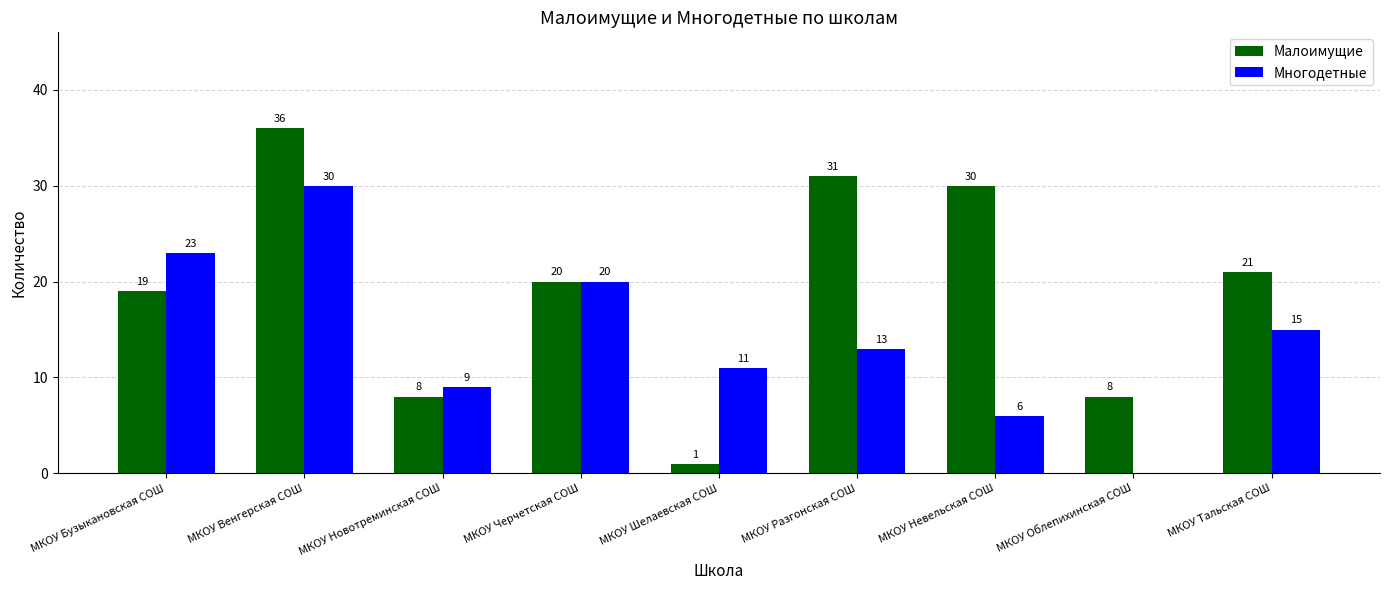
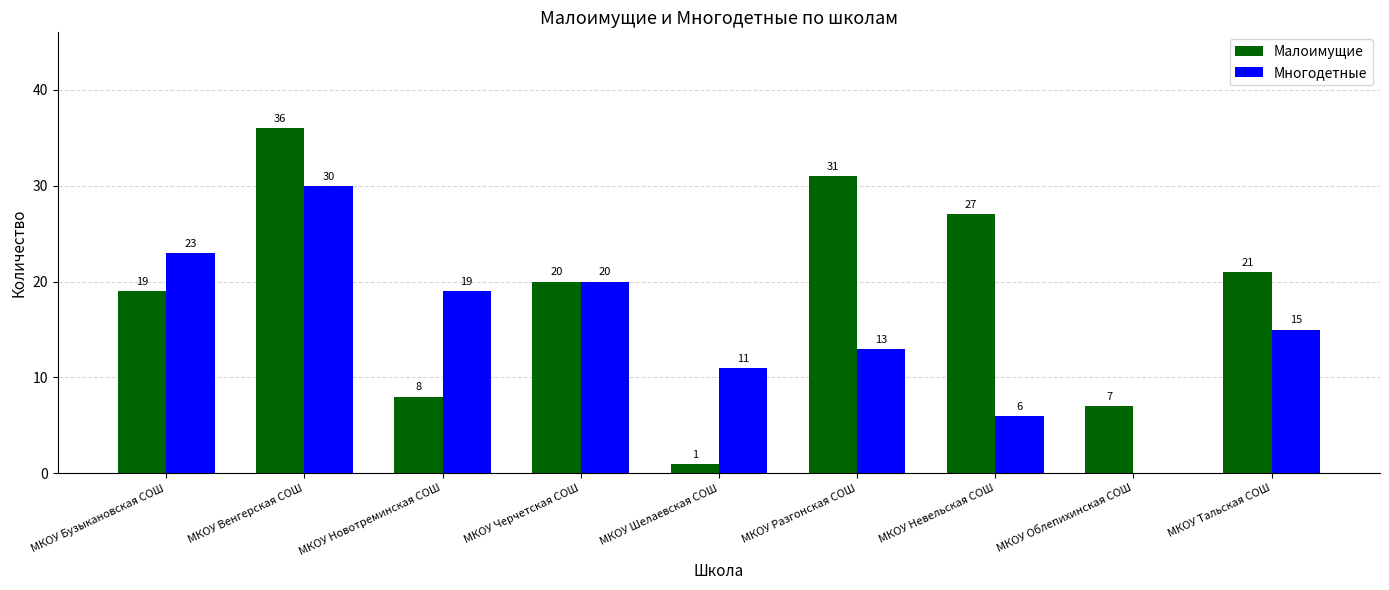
  {
    "Малоимущие": {
      "МКОУ Бузыкановская СОШ": 19,
      "МКОУ Венгерская СОШ": 36,
      "МКОУ Новотреминская СОШ": 8,
      "МКОУ Черчетская СОШ": 20,
      "МКОУ Шелаевская СОШ": 1,
      "МКОУ Разгонская СОШ": 31,
-     "МКОУ Невельская СОШ": 30,
-     "МКОУ Облепихинская СОШ": 8,
+     "МКОУ Невельская СОШ": 27,
+     "МКОУ Облепихинская СОШ": 7,
      "МКОУ Тальская СОШ": 21
    },
    "Многодетные": {
      "МКОУ Бузыкановская СОШ": 23,
      "МКОУ Венгерская СОШ": 30,
-     "МКОУ Новотреминская СОШ": 9,
+     "МКОУ Новотреминская СОШ": 19,
      "МКОУ Черчетская СОШ": 20,
      "МКОУ Шелаевская СОШ": 11,
      "МКОУ Разгонская СОШ": 13,
      "МКОУ Невельская СОШ": 6,
      "МКОУ Тальская СОШ": 15
    }
  }
